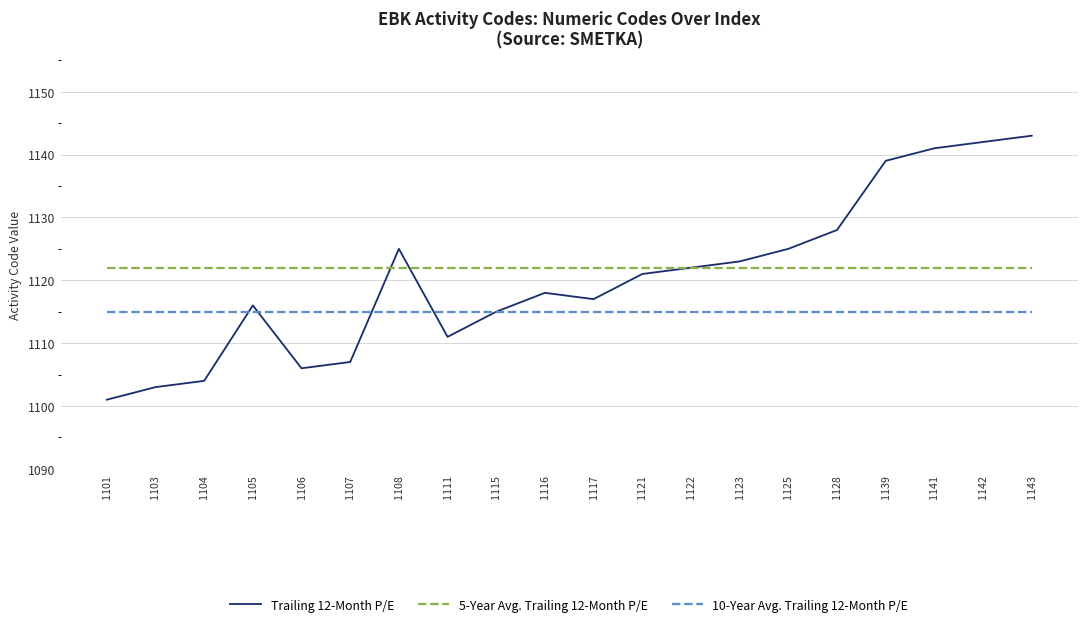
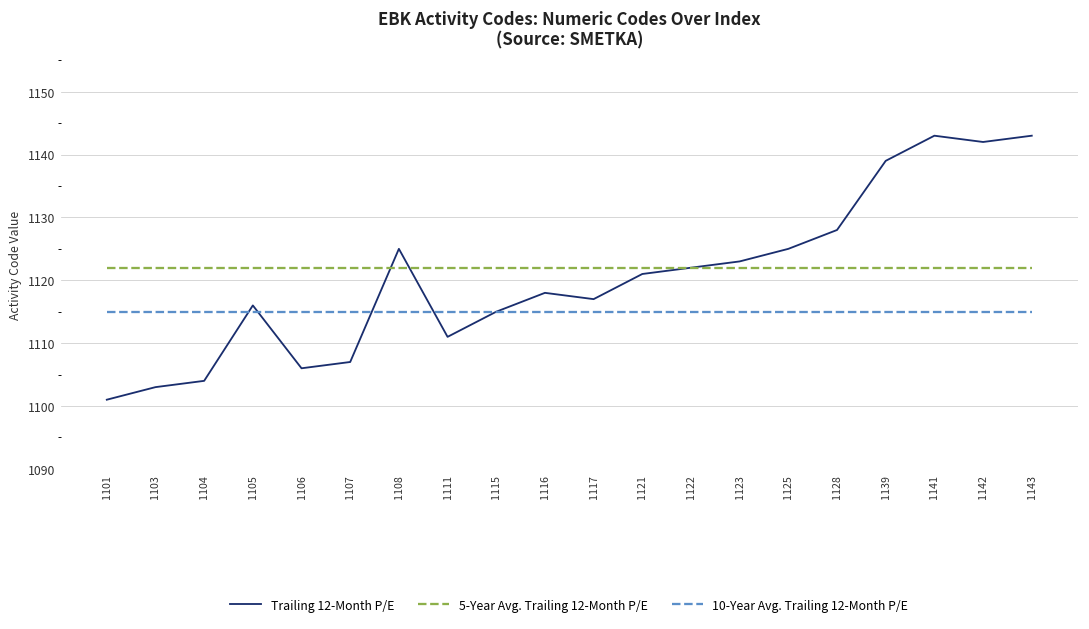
  {
    "Trailing 12-Month P/E": {
      "1101": 1101,
      "1103": 1103,
      "1104": 1104,
      "1105": 1116,
      "1106": 1106,
      "1107": 1107,
      "1108": 1125,
      "1111": 1111,
      "1116": 1118,
      "1117": 1117,
      "1121": 1121,
      "1123": 1123,
      "1125": 1125,
      "1128": 1128,
      "1139": 1139,
-     "1141": 1141,
+     "1141": 1143,
      "1142": 1142,
      "1143": 1143
    },
    "5-Year Avg. Trailing 12-Month P/E": {
      "1101": 1122,
      "1103": 1122,
      "1104": 1122,
      "1105": 1122,
      "1106": 1122,
      "1107": 1122,
      "1108": 1122,
      "1111": 1122,
      "1115": 1122,
      "1116": 1122,
      "1117": 1122,
      "1121": 1122,
      "1123": 1122,
      "1125": 1122,
      "1128": 1122,
      "1139": 1122,
      "1141": 1122,
      "1142": 1122,
      "1143": 1122
    },
    "10-Year Avg. Trailing 12-Month P/E": {
      "1101": 1115,
      "1103": 1115,
      "1104": 1115,
      "1105": 1115,
      "1106": 1115,
      "1107": 1115,
      "1108": 1115,
      "1111": 1115,
      "1116": 1115,
      "1117": 1115,
      "1121": 1115,
      "1122": 1115,
      "1123": 1115,
      "1125": 1115,
      "1128": 1115,
      "1139": 1115,
      "1141": 1115,
      "1142": 1115,
      "1143": 1115
    }
  }
